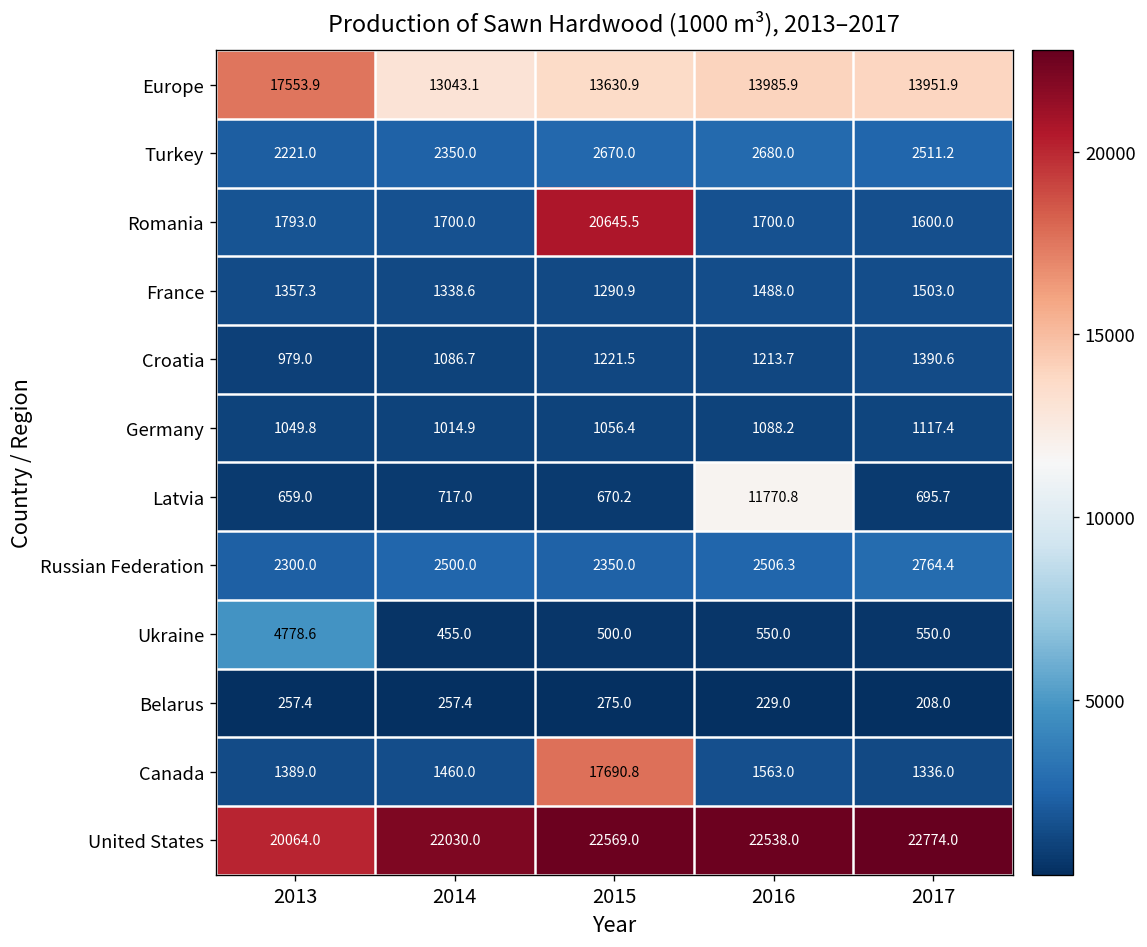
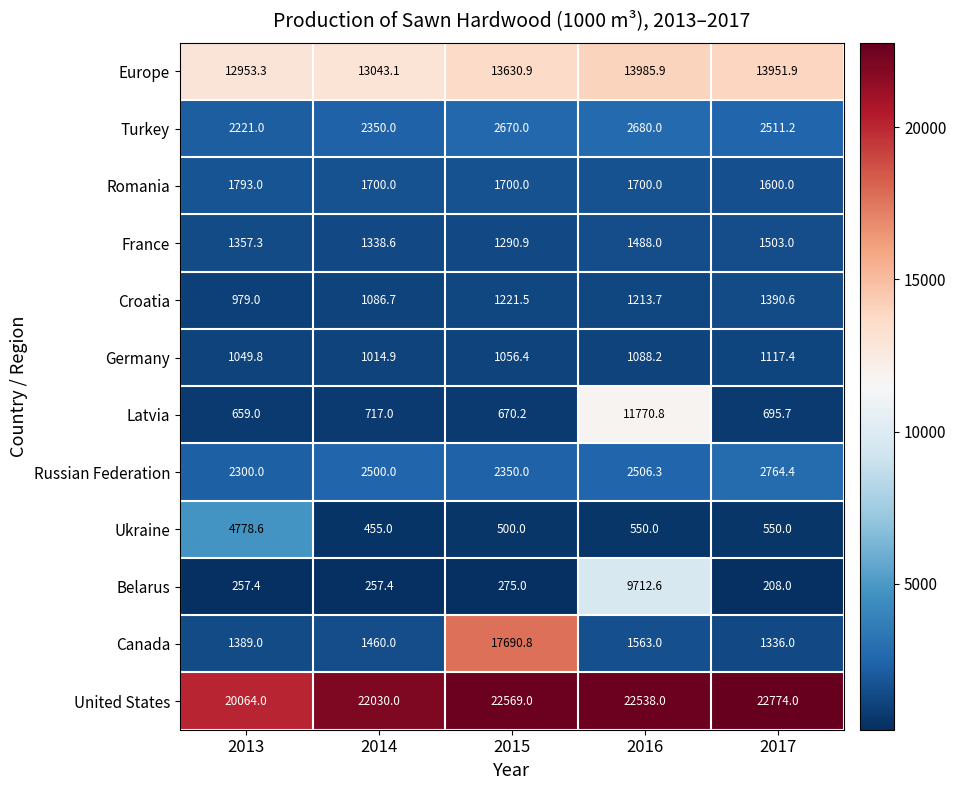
  {
    "Europe": {
-     "2013": 17553.9,
+     "2013": 12953.3,
      "2014": 13043.1,
      "2015": 13630.9,
      "2016": 13985.9,
      "2017": 13951.9
    },
    "Turkey": {
      "2013": 2221.0,
      "2014": 2350.0,
      "2015": 2670.0,
      "2016": 2680.0,
      "2017": 2511.2
    },
    "Romania": {
      "2013": 1793.0,
      "2014": 1700.0,
-     "2015": 20645.5,
+     "2015": 1700.0,
      "2016": 1700.0,
      "2017": 1600.0
    },
    "France": {
      "2013": 1357.3,
      "2014": 1338.6,
      "2015": 1290.9,
      "2016": 1488.0,
      "2017": 1503.0
    },
    "Croatia": {
      "2013": 979.0,
      "2014": 1086.7,
      "2015": 1221.5,
      "2016": 1213.7,
      "2017": 1390.6
    },
    "Germany": {
      "2013": 1049.8,
      "2014": 1014.9,
      "2015": 1056.4,
      "2016": 1088.2,
      "2017": 1117.4
    },
    "Latvia": {
      "2013": 659.0,
      "2014": 717.0,
      "2015": 670.2,
      "2016": 11770.8,
      "2017": 695.7
    },
    "Russian Federation": {
      "2013": 2300.0,
      "2014": 2500.0,
      "2015": 2350.0,
      "2016": 2506.3,
      "2017": 2764.4
    },
    "Ukraine": {
      "2013": 4778.6,
      "2014": 455.0,
      "2015": 500.0,
      "2016": 550.0,
      "2017": 550.0
    },
    "Belarus": {
      "2013": 257.4,
      "2014": 257.4,
      "2015": 275.0,
-     "2016": 229.0,
+     "2016": 9712.6,
      "2017": 208.0
    },
    "Canada": {
      "2013": 1389.0,
      "2014": 1460.0,
      "2015": 17690.8,
      "2016": 1563.0,
      "2017": 1336.0
    },
    "United States": {
      "2013": 20064.0,
      "2014": 22030.0,
      "2015": 22569.0,
      "2016": 22538.0,
      "2017": 22774.0
    }
  }
